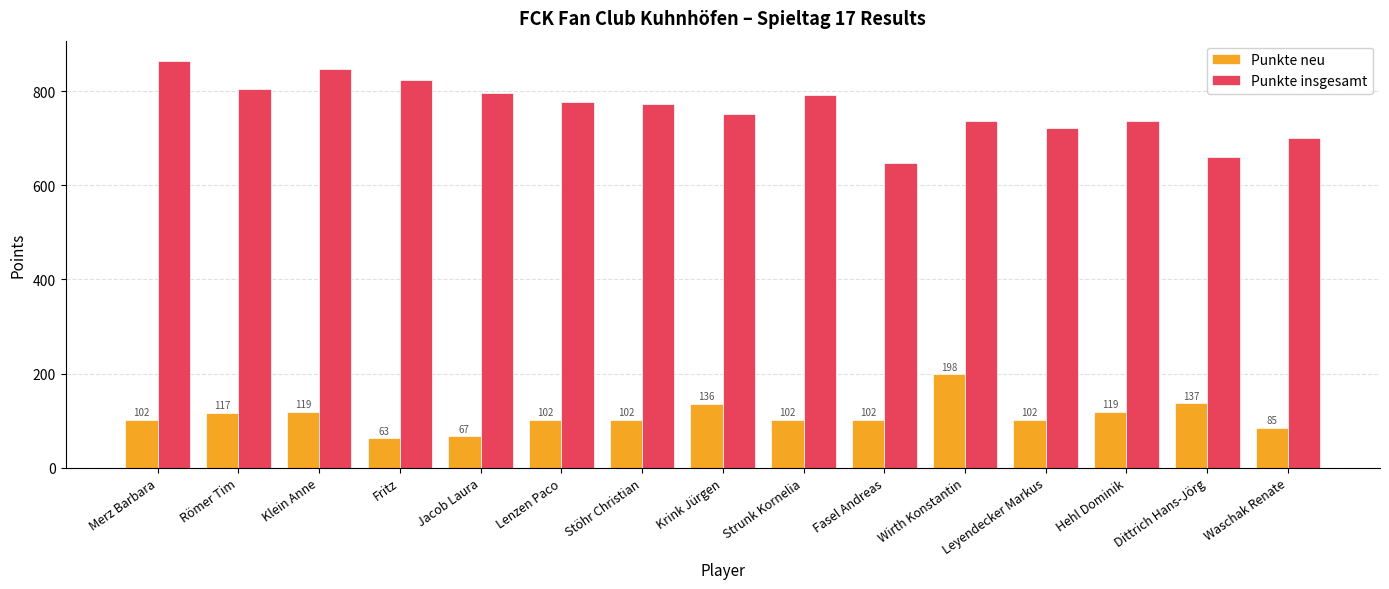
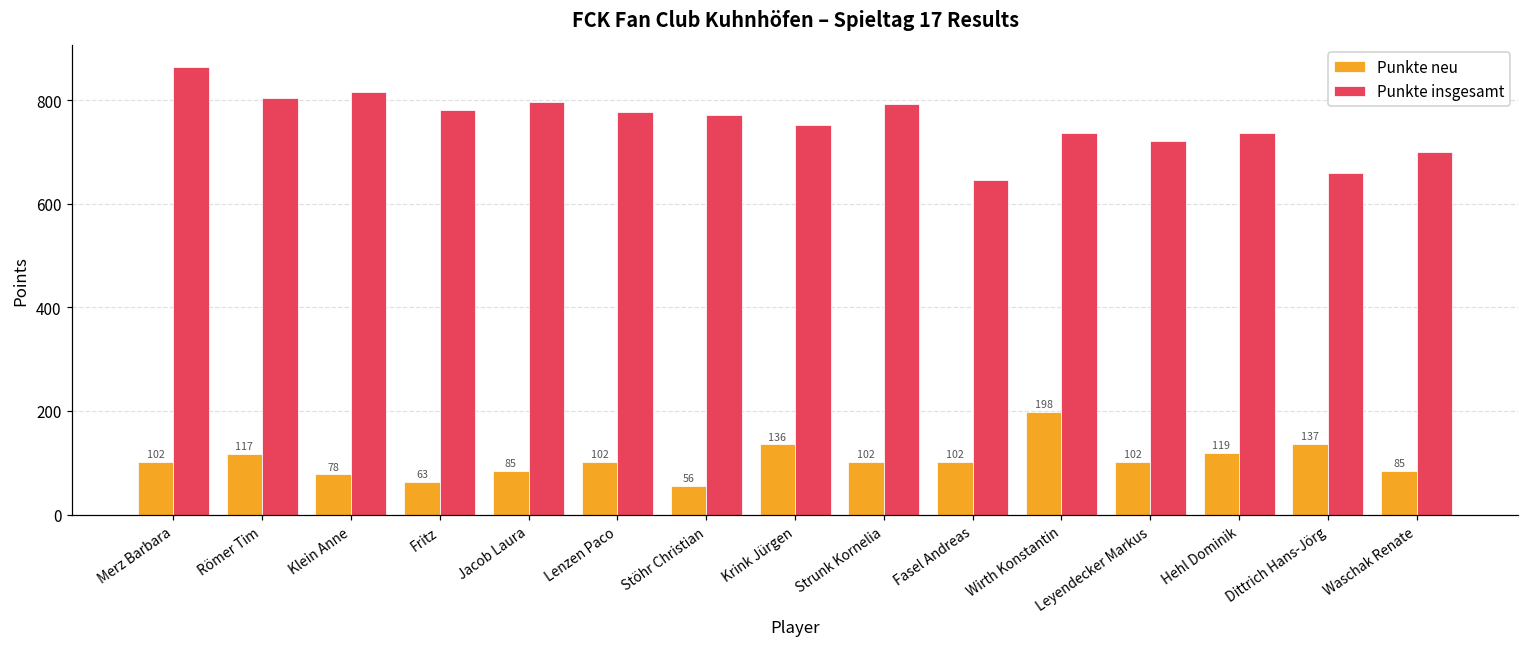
  {
    "Punkte neu": {
      "Merz Barbara": 102,
      "Römer Tim": 117,
-     "Klein Anne": 119,
+     "Klein Anne": 78,
      "Fritz": 63,
-     "Jacob Laura": 67,
+     "Jacob Laura": 85,
      "Lenzen Paco": 102,
-     "Stöhr Christian": 102,
+     "Stöhr Christian": 56,
      "Krink Jürgen": 136,
      "Strunk Kornelia": 102,
      "Fasel Andreas": 102,
      "Wirth Konstantin": 198,
      "Leyendecker Markus": 102,
      "Hehl Dominik": 119,
      "Dittrich Hans-Jörg": 137,
      "Waschak Renate": 85
    },
    "Punkte insgesamt": {
      "Merz Barbara": 860,
      "Römer Tim": 800,
-     "Klein Anne": 850,
-     "Fritz": 820,
+     "Klein Anne": 820,
+     "Fritz": 780,
      "Jacob Laura": 800,
      "Lenzen Paco": 780,
      "Stöhr Christian": 770,
      "Krink Jürgen": 750,
      "Strunk Kornelia": 790,
      "Fasel Andreas": 650,
      "Wirth Konstantin": 740,
      "Leyendecker Markus": 720,
      "Hehl Dominik": 740,
      "Dittrich Hans-Jörg": 660,
      "Waschak Renate": 700
    }
  }
